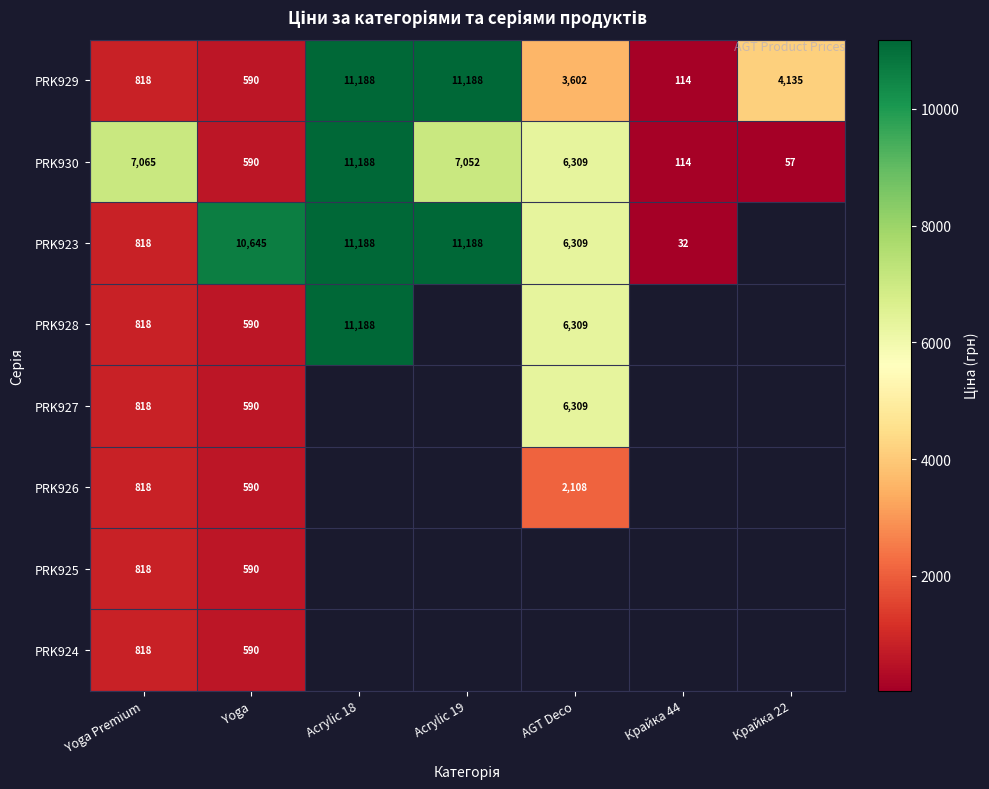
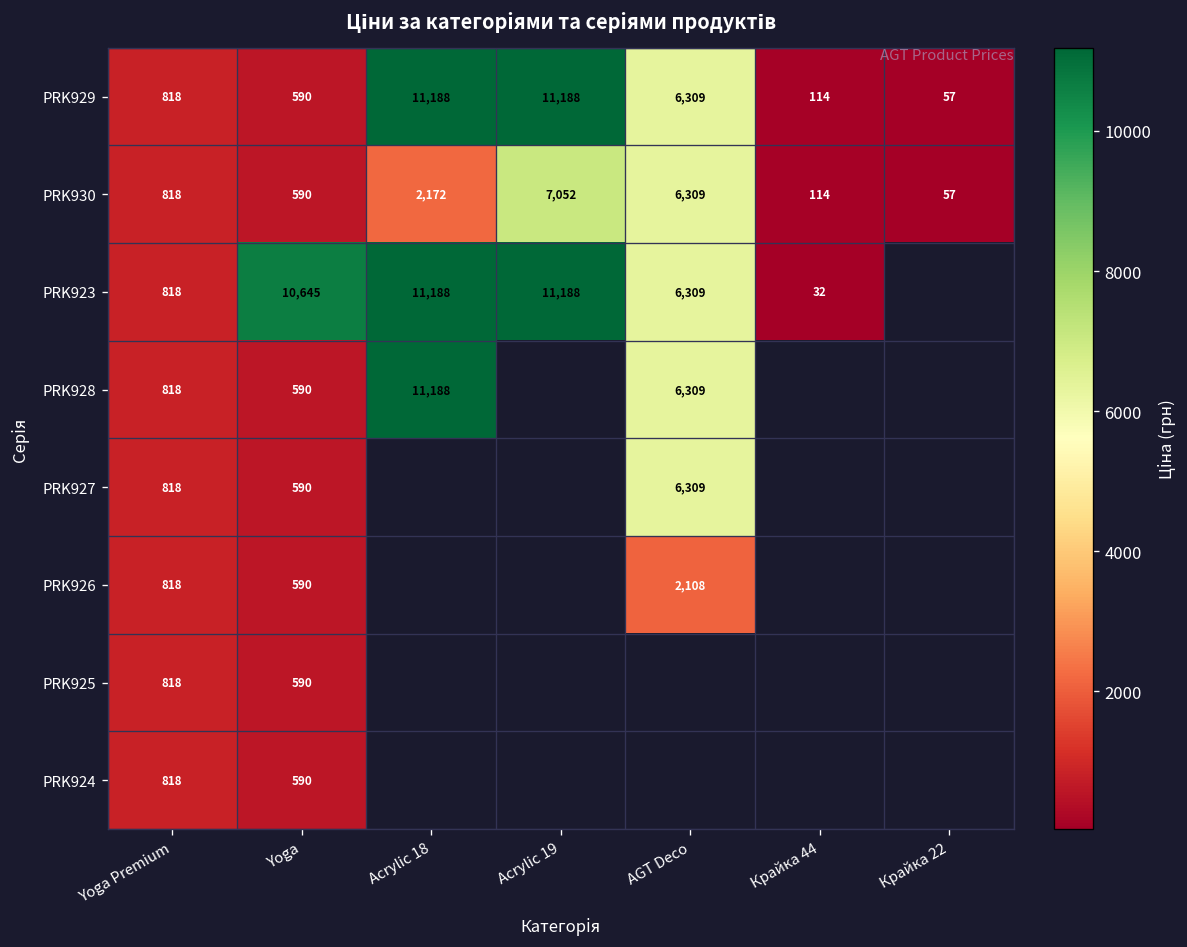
  {
    "PRK929": {
      "Yoga Premium": "818",
      "Yoga": "590",
      "Acrylic 18": "11,188",
      "Acrylic 19": "11,188",
-     "AGT Deco": "3,602",
+     "AGT Deco": "6,309",
      "Крайка 44": "114",
-     "Крайка 22": "4,135"
+     "Крайка 22": "57"
    },
    "PRK930": {
-     "Yoga Premium": "7,065",
+     "Yoga Premium": "818",
      "Yoga": "590",
-     "Acrylic 18": "11,188",
+     "Acrylic 18": "2,172",
      "Acrylic 19": "7,052",
      "AGT Deco": "6,309",
      "Крайка 44": "114",
      "Крайка 22": "57"
    },
    "PRK923": {
      "Yoga Premium": "818",
      "Yoga": "10,645",
      "Acrylic 18": "11,188",
      "Acrylic 19": "11,188",
      "AGT Deco": "6,309",
      "Крайка 44": "32"
    },
    "PRK928": {
      "Yoga Premium": "818",
      "Yoga": "590",
      "Acrylic 18": "11,188",
      "AGT Deco": "6,309"
    },
    "PRK927": {
      "Yoga Premium": "818",
      "Yoga": "590",
      "AGT Deco": "6,309"
    },
    "PRK926": {
      "Yoga Premium": "818",
      "Yoga": "590",
      "AGT Deco": "2,108"
    },
    "PRK925": {
      "Yoga Premium": "818",
      "Yoga": "590"
    },
    "PRK924": {
      "Yoga Premium": "818",
      "Yoga": "590"
    }
  }
